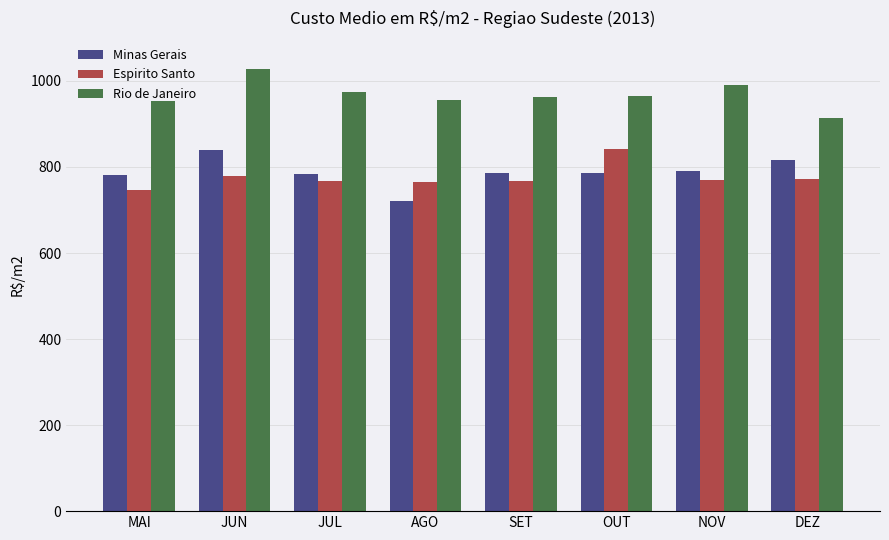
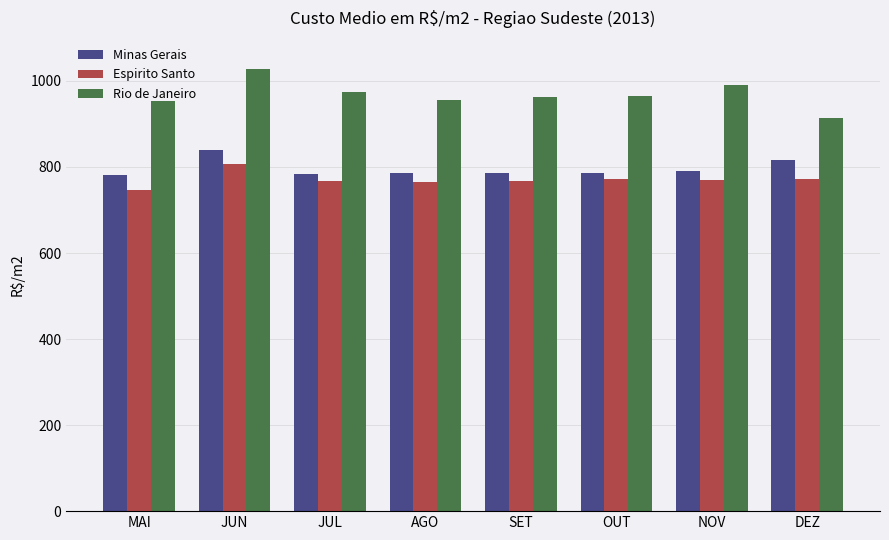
  {
    "Minas Gerais": {
      "MAI": 780,
      "JUN": 840,
      "JUL": 780,
-     "AGO": 720,
+     "AGO": 790,
      "SET": 790,
      "OUT": 790,
      "NOV": 790,
      "DEZ": 820
    },
    "Espirito Santo": {
      "MAI": 750,
-     "JUN": 780,
+     "JUN": 810,
      "JUL": 770,
      "AGO": 770,
      "SET": 770,
-     "OUT": 840,
+     "OUT": 770,
      "NOV": 770,
      "DEZ": 770
    },
    "Rio de Janeiro": {
      "MAI": 950,
      "JUN": 1030,
      "JUL": 970,
      "AGO": 960,
      "SET": 960,
      "OUT": 970,
      "NOV": 990,
      "DEZ": 910
    }
  }
